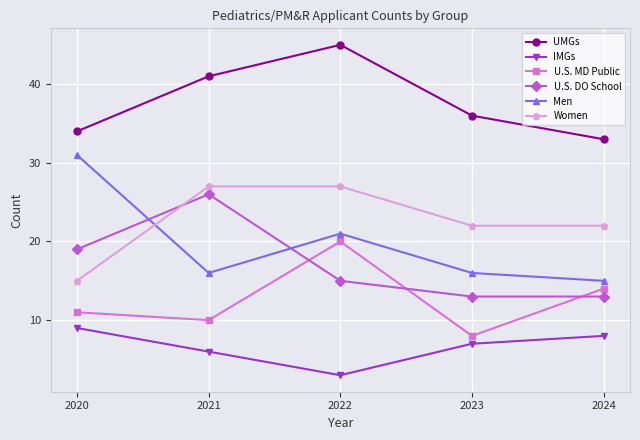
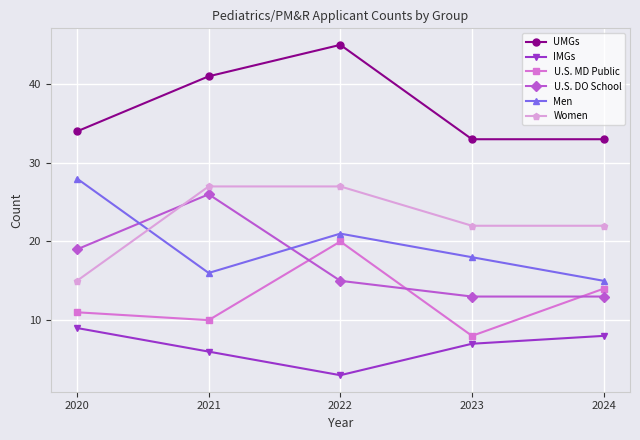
  {
    "UMGs": {
      "2020": 34,
      "2021": 41,
      "2022": 45,
-     "2023": 36,
+     "2023": 33,
      "2024": 33
    },
    "Men": {
-     "2020": 31,
+     "2020": 28,
      "2021": 16,
      "2022": 21,
-     "2023": 16,
+     "2023": 18,
      "2024": 15
    }
  }
